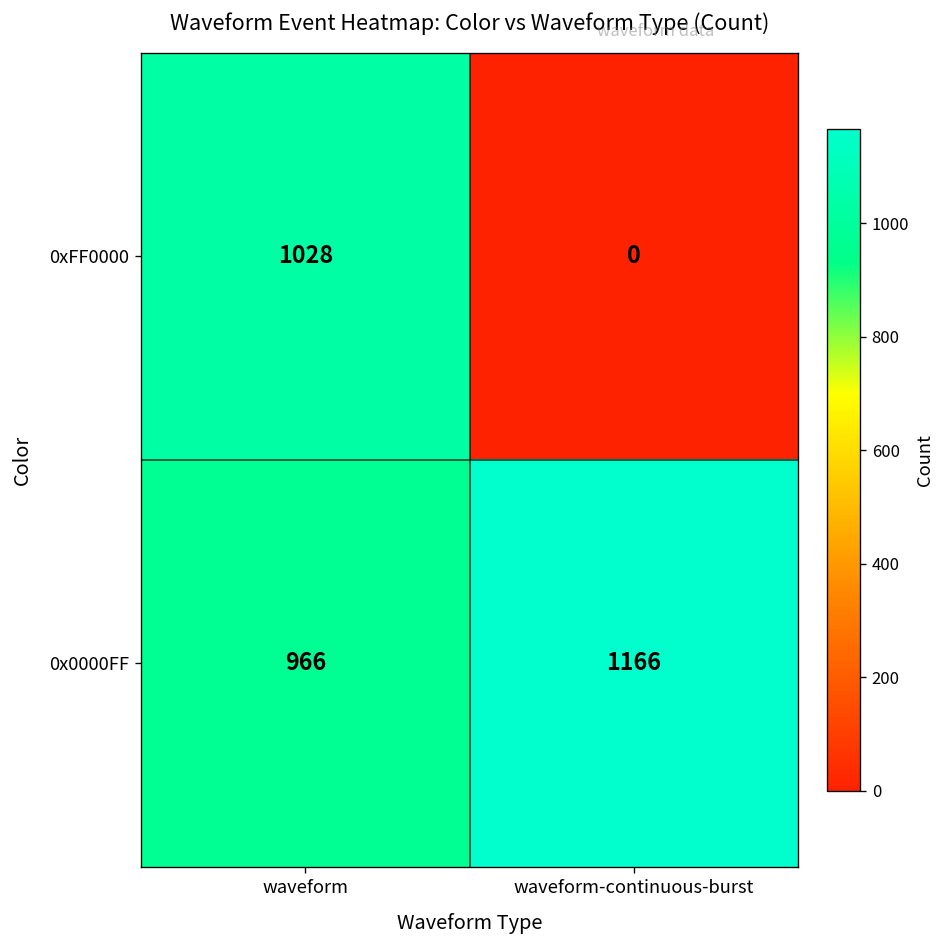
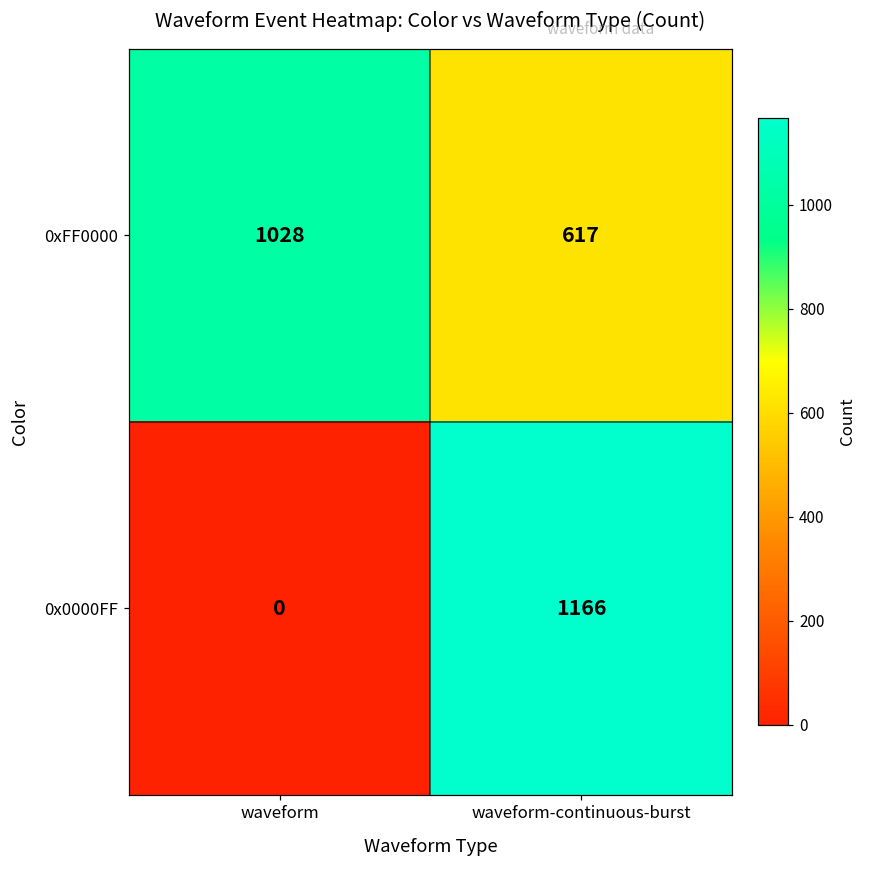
  {
    "0xFF0000": {
      "waveform": 1028,
-     "waveform-continuous-burst": 0
+     "waveform-continuous-burst": 617
    },
    "0x0000FF": {
-     "waveform": 966,
+     "waveform": 0,
      "waveform-continuous-burst": 1166
    }
  }
